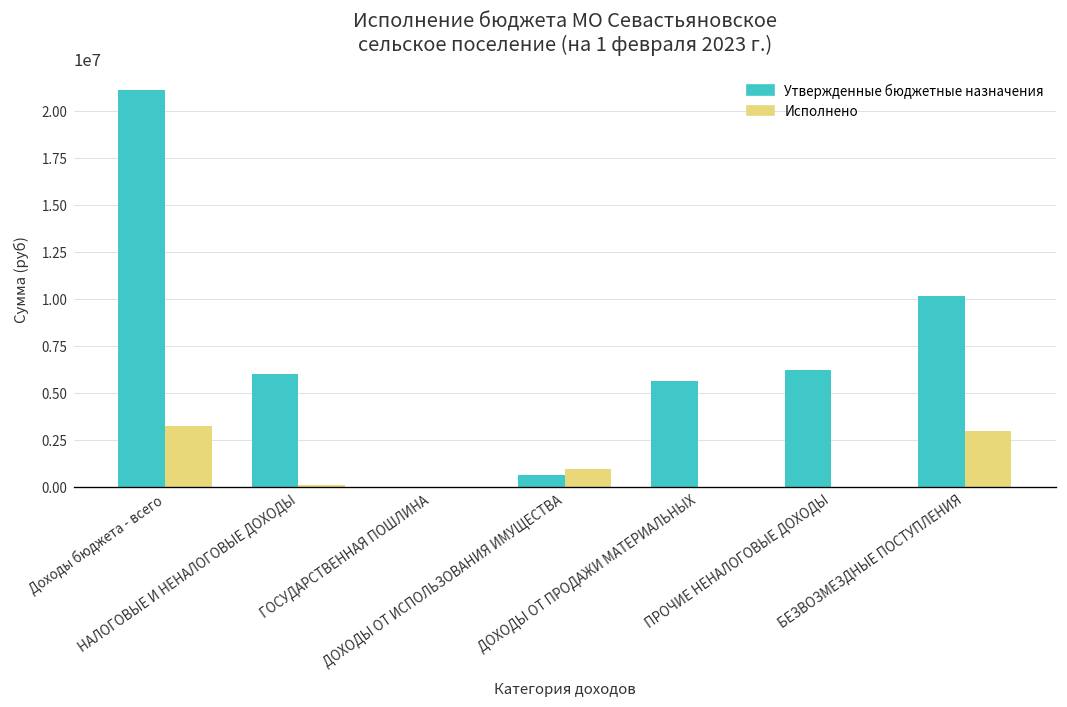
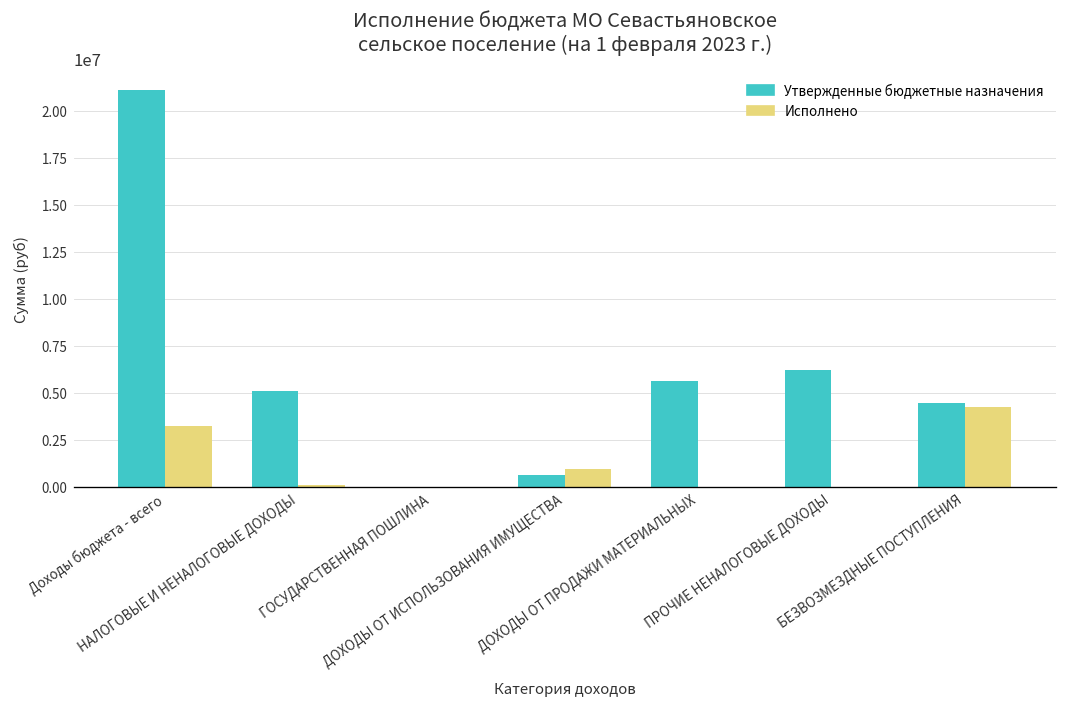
  {
    "Утвержденные бюджетные назначения": {
      "Доходы бюджета - всего": 21100000,
-     "НАЛОГОВЫЕ И НЕНАЛОГОВЫЕ ДОХОДЫ": 6000000,
+     "НАЛОГОВЫЕ И НЕНАЛОГОВЫЕ ДОХОДЫ": 5100000,
      "ДОХОДЫ ОТ ИСПОЛЬЗОВАНИЯ ИМУЩЕСТВА": 600000,
      "ДОХОДЫ ОТ ПРОДАЖИ МАТЕРИАЛЬНЫХ": 5600000,
      "ПРОЧИЕ НЕНАЛОГОВЫЕ ДОХОДЫ": 6200000,
-     "БЕЗВОЗМЕЗДНЫЕ ПОСТУПЛЕНИЯ": 10100000
+     "БЕЗВОЗМЕЗДНЫЕ ПОСТУПЛЕНИЯ": 4400000
    },
    "Исполнено": {
      "Доходы бюджета - всего": 3200000,
      "ДОХОДЫ ОТ ИСПОЛЬЗОВАНИЯ ИМУЩЕСТВА": 1000000,
      "ДОХОДЫ ОТ ПРОДАЖИ МАТЕРИАЛЬНЫХ": 0,
      "ПРОЧИЕ НЕНАЛОГОВЫЕ ДОХОДЫ": 0,
-     "БЕЗВОЗМЕЗДНЫЕ ПОСТУПЛЕНИЯ": 2900000
+     "БЕЗВОЗМЕЗДНЫЕ ПОСТУПЛЕНИЯ": 4200000
    }
  }
